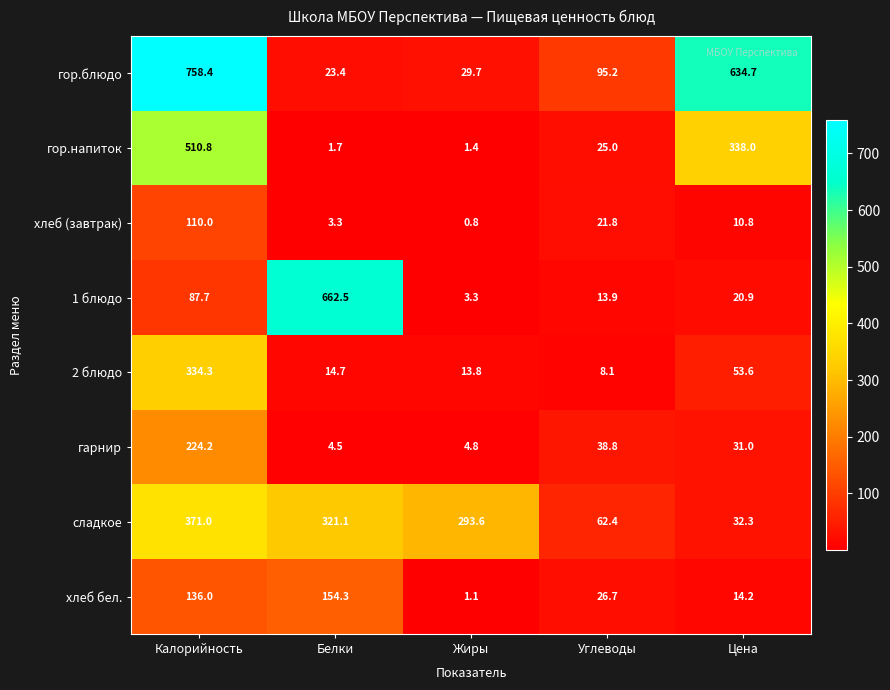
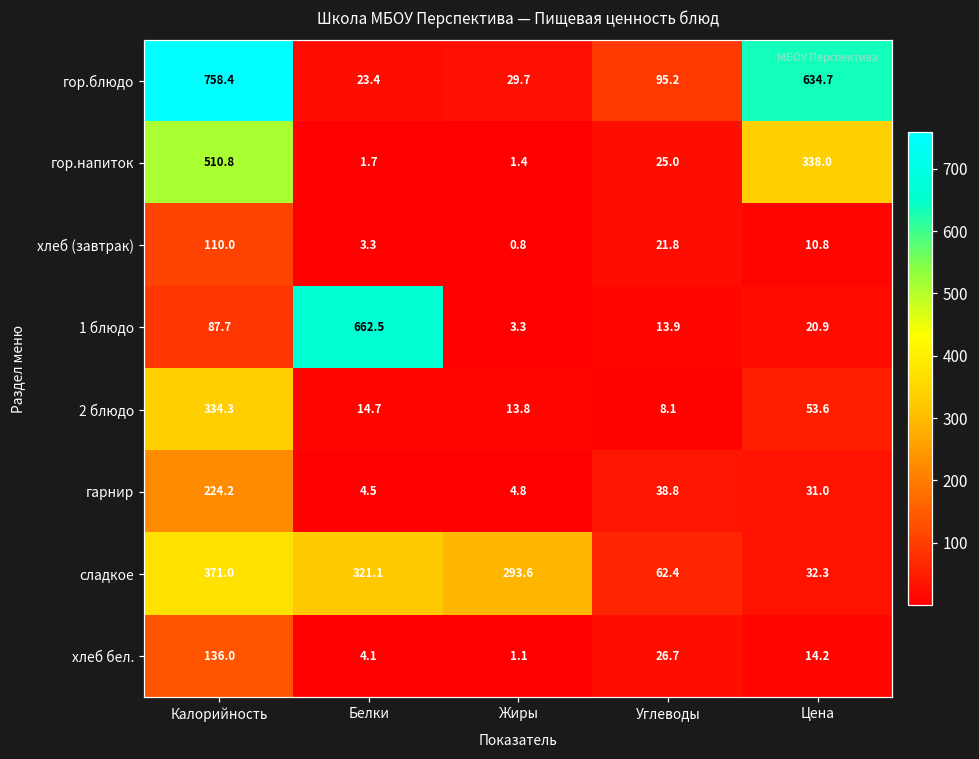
  {
    "гор.блюдо": {
      "Калорийность": 758.4,
      "Белки": 23.4,
      "Жиры": 29.7,
      "Углеводы": 95.2
    },
    "гор.напиток": {
      "Калорийность": 510.8,
      "Белки": 1.7,
      "Жиры": 1.4,
      "Углеводы": 25.0,
      "Цена": 338.0
    },
    "хлеб (завтрак)": {
      "Калорийность": 110.0,
      "Белки": 3.3,
      "Жиры": 0.8,
      "Углеводы": 21.8,
      "Цена": 10.8
    },
    "1 блюдо": {
      "Калорийность": 87.7,
      "Белки": 662.5,
      "Жиры": 3.3,
      "Углеводы": 13.9,
      "Цена": 20.9
    },
    "2 блюдо": {
      "Калорийность": 334.3,
      "Белки": 14.7,
      "Жиры": 13.8,
      "Углеводы": 8.1,
      "Цена": 53.6
    },
    "гарнир": {
      "Калорийность": 224.2,
      "Белки": 4.5,
      "Жиры": 4.8,
      "Углеводы": 38.8,
      "Цена": 31.0
    },
    "сладкое": {
      "Калорийность": 371.0,
      "Белки": 321.1,
      "Жиры": 293.6,
      "Углеводы": 62.4,
      "Цена": 32.3
    },
    "хлеб бел.": {
      "Калорийность": 136.0,
-     "Белки": 154.3,
+     "Белки": 4.1,
      "Жиры": 1.1,
      "Углеводы": 26.7,
      "Цена": 14.2
    }
  }
